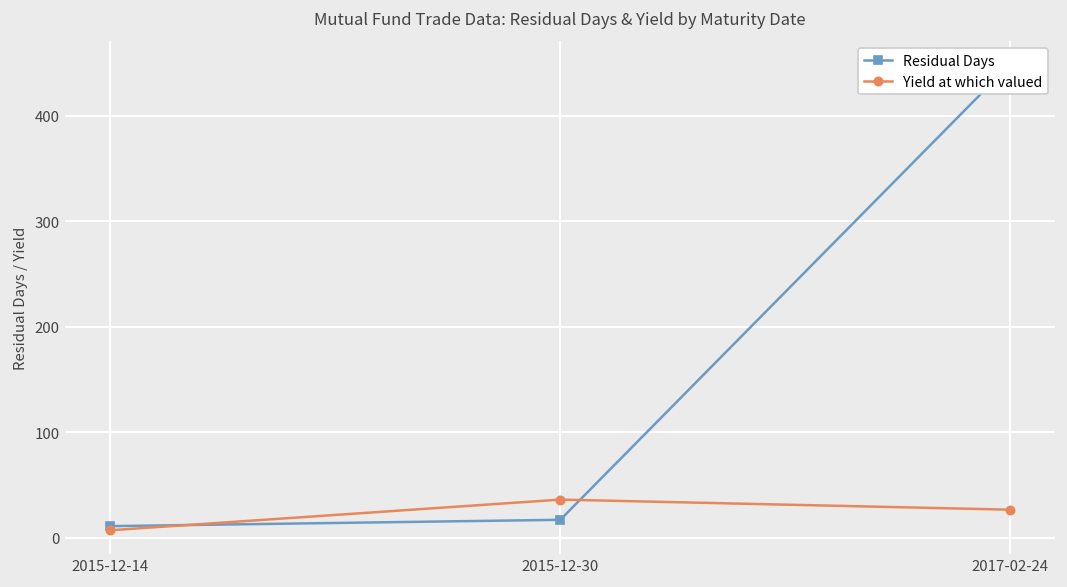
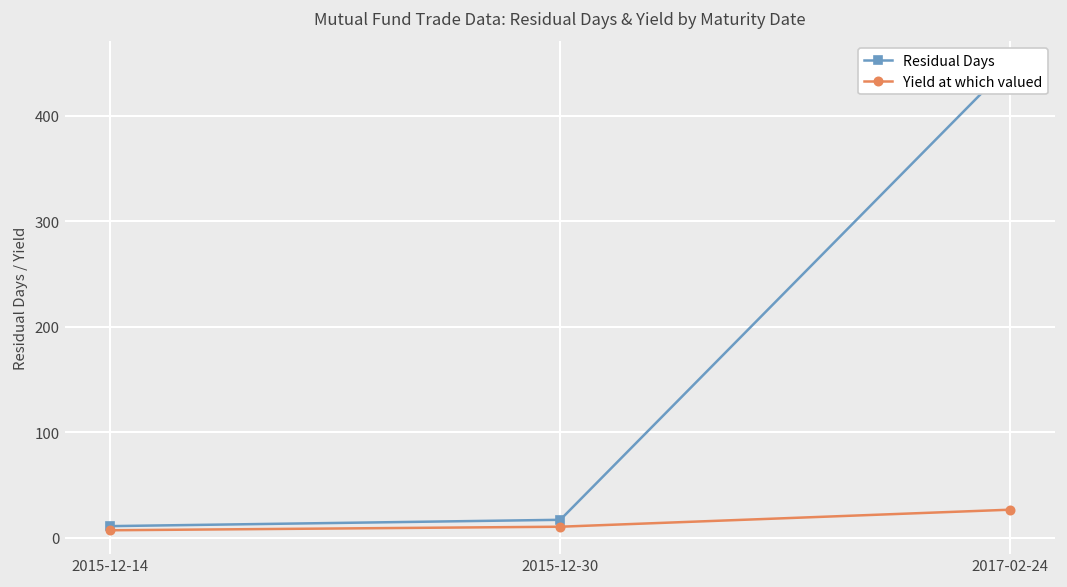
  {
    "Residual Days": {
      "2015-12-14": 10,
      "2015-12-30": 20
    },
    "Yield at which valued": {
      "2015-12-14": 10,
-     "2015-12-30": 40,
+     "2015-12-30": 10,
      "2017-02-24": 30
    }
  }
